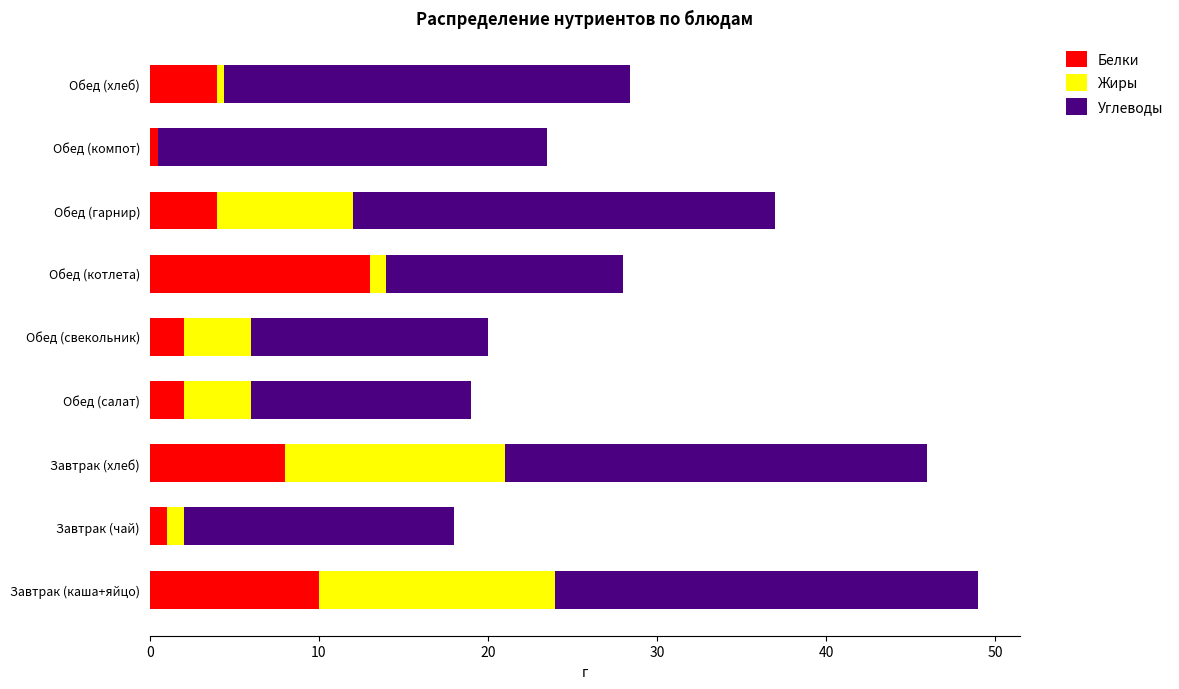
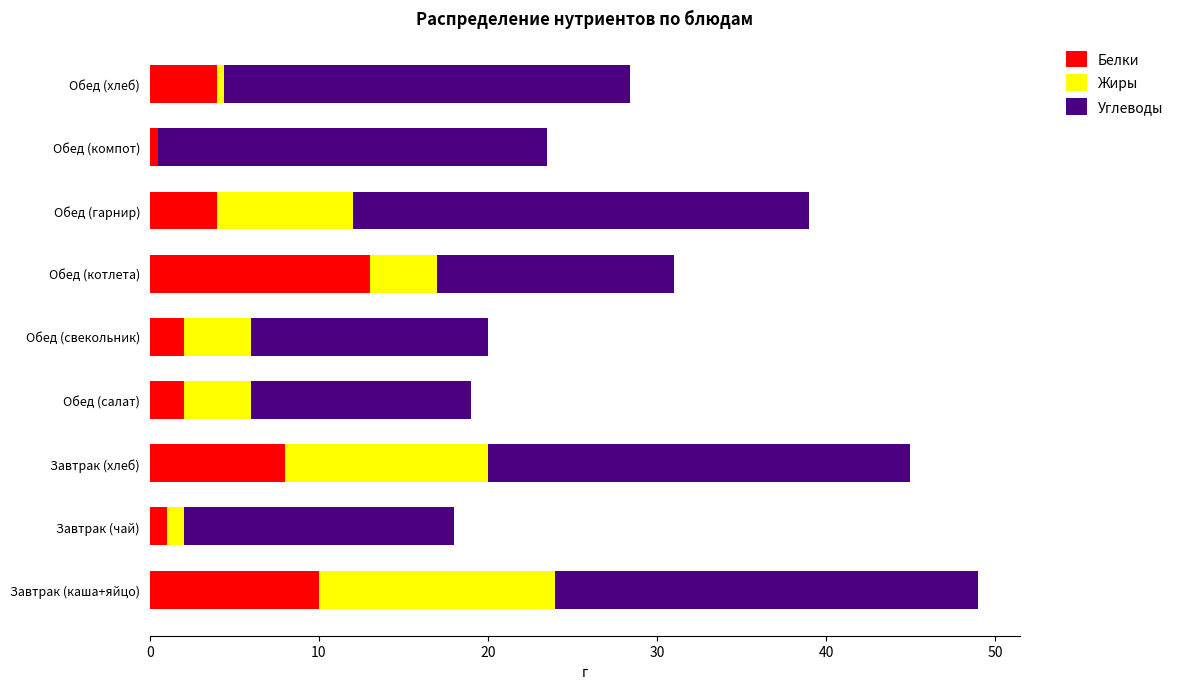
  {
    "Белки": {
      "Обед (хлеб)": 4,
      "Обед (компот)": 0.5,
      "Обед (гарнир)": 4,
      "Обед (котлета)": 13,
      "Обед (свекольник)": 2,
      "Обед (салат)": 2,
      "Завтрак (хлеб)": 8,
      "Завтрак (чай)": 1,
      "Завтрак (каша+яйцо)": 10
    },
    "Жиры": {
      "Обед (хлеб)": 0.4,
      "Обед (компот)": 0,
      "Обед (гарнир)": 8,
-     "Обед (котлета)": 1,
+     "Обед (котлета)": 4,
      "Обед (свекольник)": 4,
      "Обед (салат)": 4,
-     "Завтрак (хлеб)": 13,
+     "Завтрак (хлеб)": 12,
      "Завтрак (чай)": 1,
      "Завтрак (каша+яйцо)": 14
    },
    "Углеводы": {
      "Обед (хлеб)": 24,
      "Обед (компот)": 23,
-     "Обед (гарнир)": 25,
+     "Обед (гарнир)": 27,
      "Обед (котлета)": 14,
      "Обед (свекольник)": 14,
      "Обед (салат)": 13,
      "Завтрак (хлеб)": 25,
      "Завтрак (чай)": 16,
      "Завтрак (каша+яйцо)": 25
    }
  }
